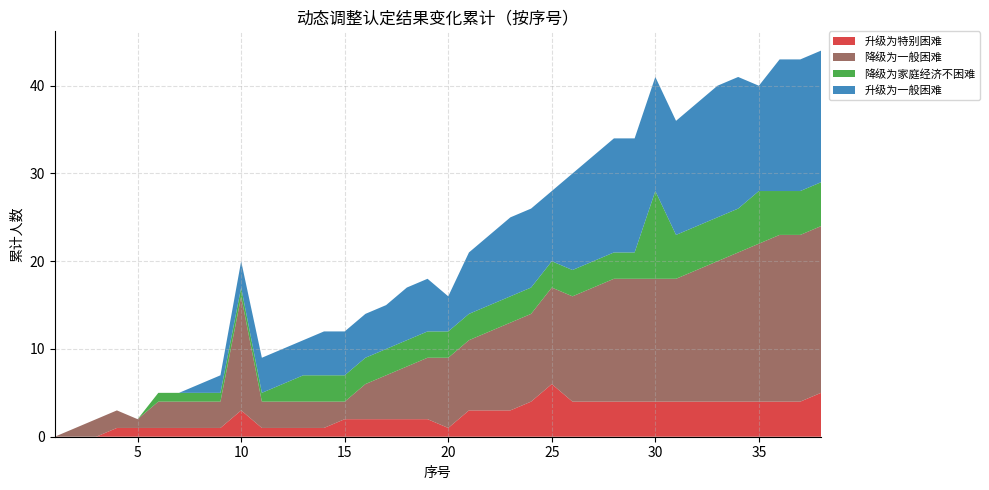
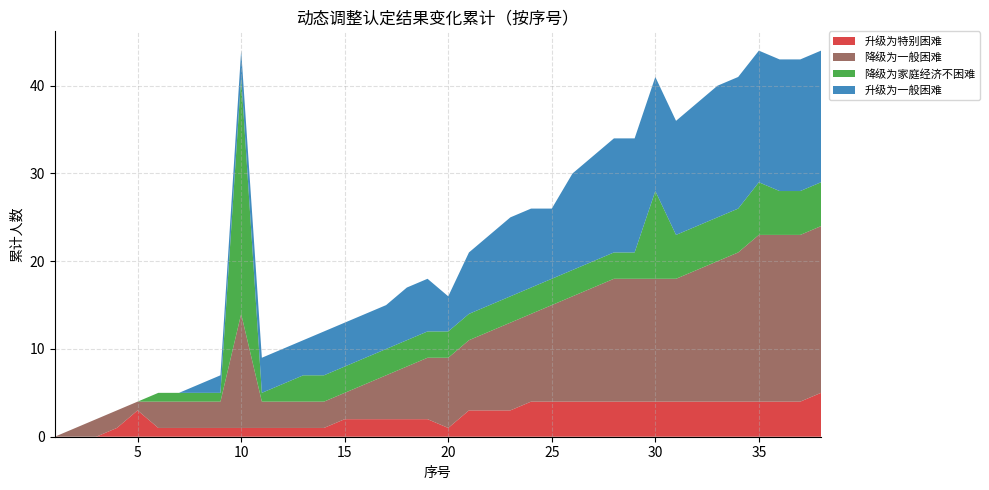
  {
    "升级为特别困难": {
-     "5": 1,
-     "10": 3,
+     "5": 3,
+     "10": 1,
      "15": 2,
      "20": 1,
-     "25": 6,
+     "25": 4,
      "30": 4,
      "35": 4
    },
    "降级为一般困难": {
-     "15": 2,
-     "35": 18
+     "15": 3,
+     "35": 19
    },
    "降级为家庭经济不困难": {
-     "10": 1,
+     "10": 27,
      "15": 3,
      "20": 3,
      "25": 3,
      "30": 10,
      "35": 6
    },
    "升级为一般困难": {
      "10": 3,
      "15": 5,
      "20": 4,
      "25": 8,
      "30": 13,
-     "35": 12
+     "35": 15
    }
  }
